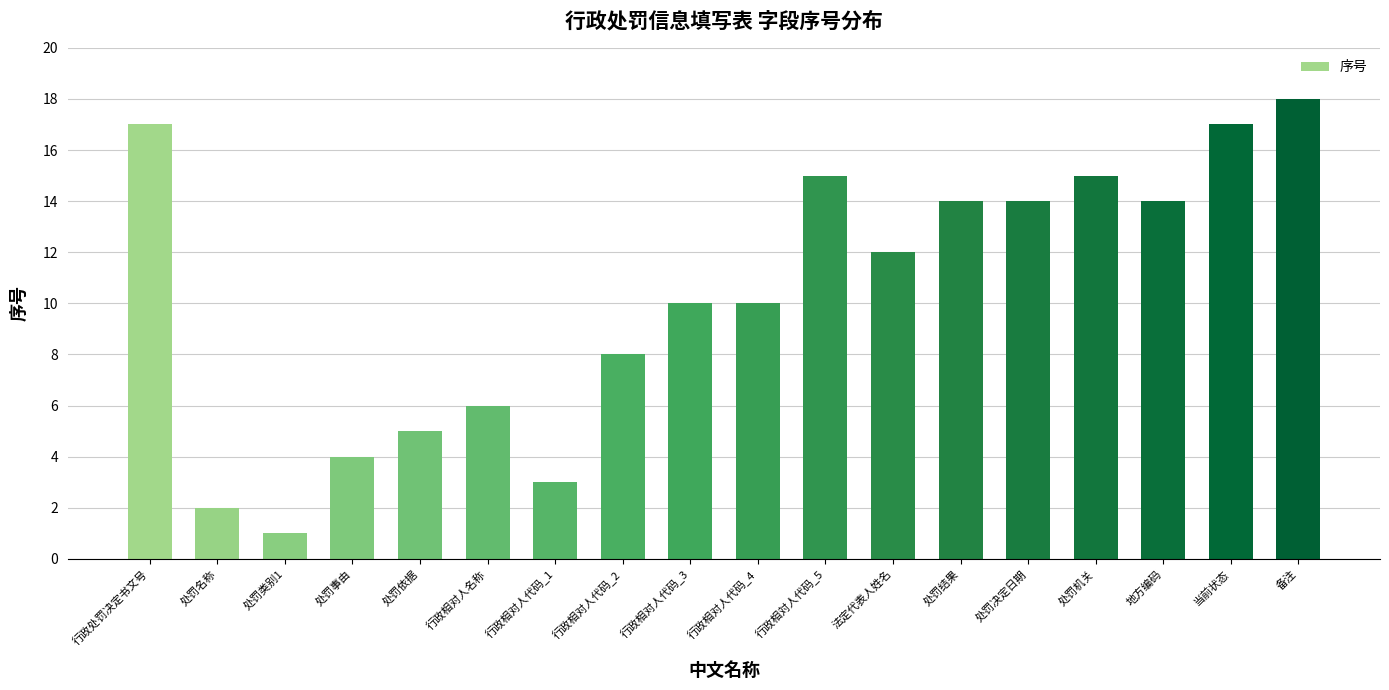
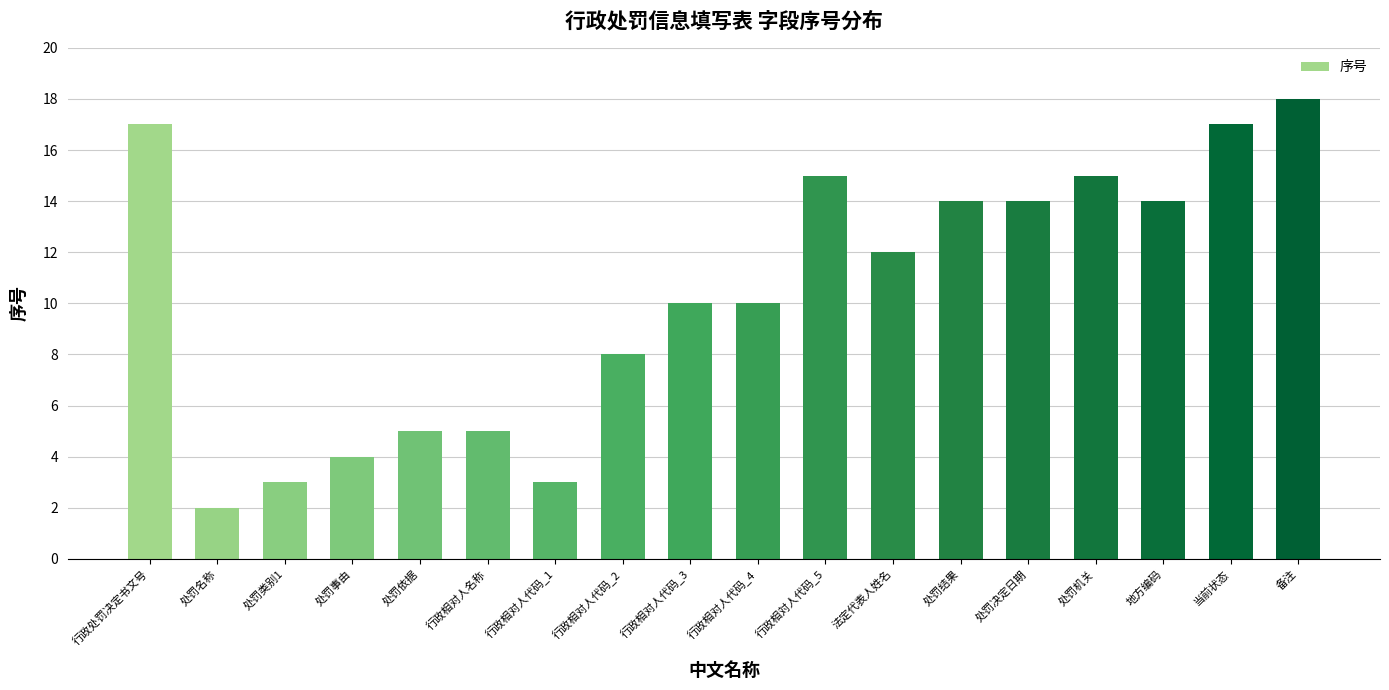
  {
    "行政处罚决定书文号": 17,
    "处罚名称": 2,
-   "处罚类别1": 1,
+   "处罚类别1": 3,
    "处罚事由": 4,
    "处罚依据": 5,
-   "行政相对人名称": 6,
+   "行政相对人名称": 5,
    "行政相对人代码_1": 3,
    "行政相对人代码_2": 8,
    "行政相对人代码_3": 10,
    "行政相对人代码_4": 10,
    "行政相対人代码_5": 15,
    "法定代表人姓名": 12,
    "处罚结果": 14,
    "处罚决定日期": 14,
    "处罚机关": 15,
    "地方编码": 14,
    "当前状态": 17,
    "备注": 18
  }
